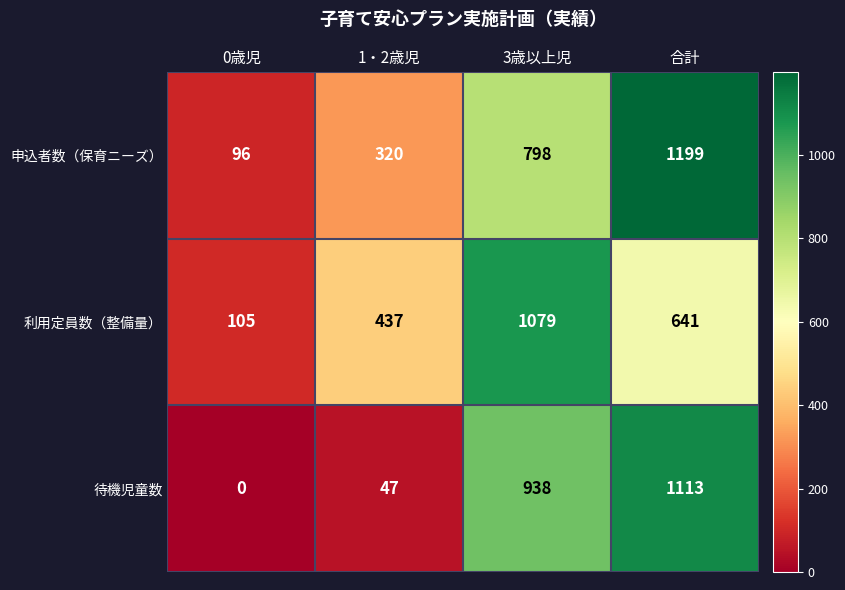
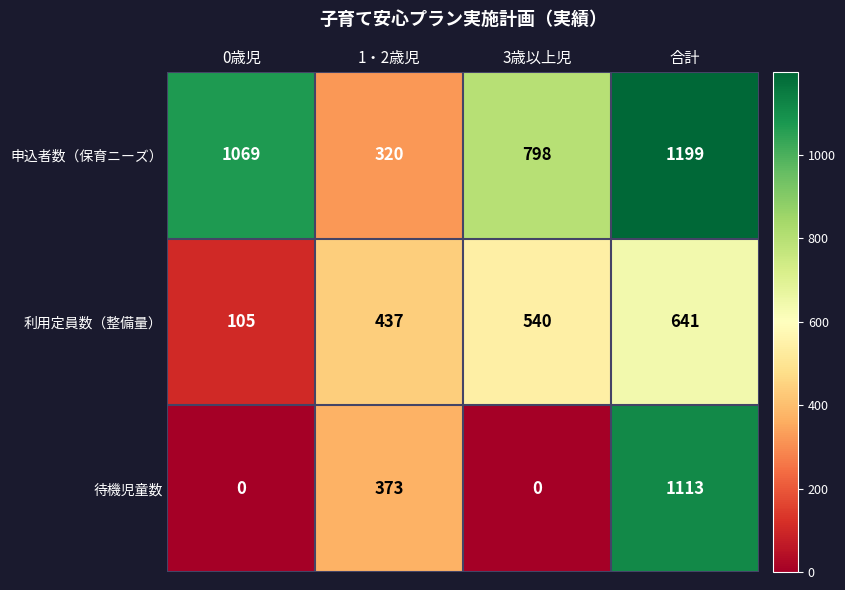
  {
    "申込者数（保育ニーズ）": {
-     "0歳児": 96,
+     "0歳児": 1069,
      "1・2歳児": 320,
      "3歳以上児": 798,
      "合計": 1199
    },
    "利用定員数（整備量）": {
      "0歳児": 105,
      "1・2歳児": 437,
-     "3歳以上児": 1079,
+     "3歳以上児": 540,
      "合計": 641
    },
    "待機児童数": {
      "0歳児": 0,
-     "1・2歳児": 47,
-     "3歳以上児": 938,
+     "1・2歳児": 373,
+     "3歳以上児": 0,
      "合計": 1113
    }
  }
